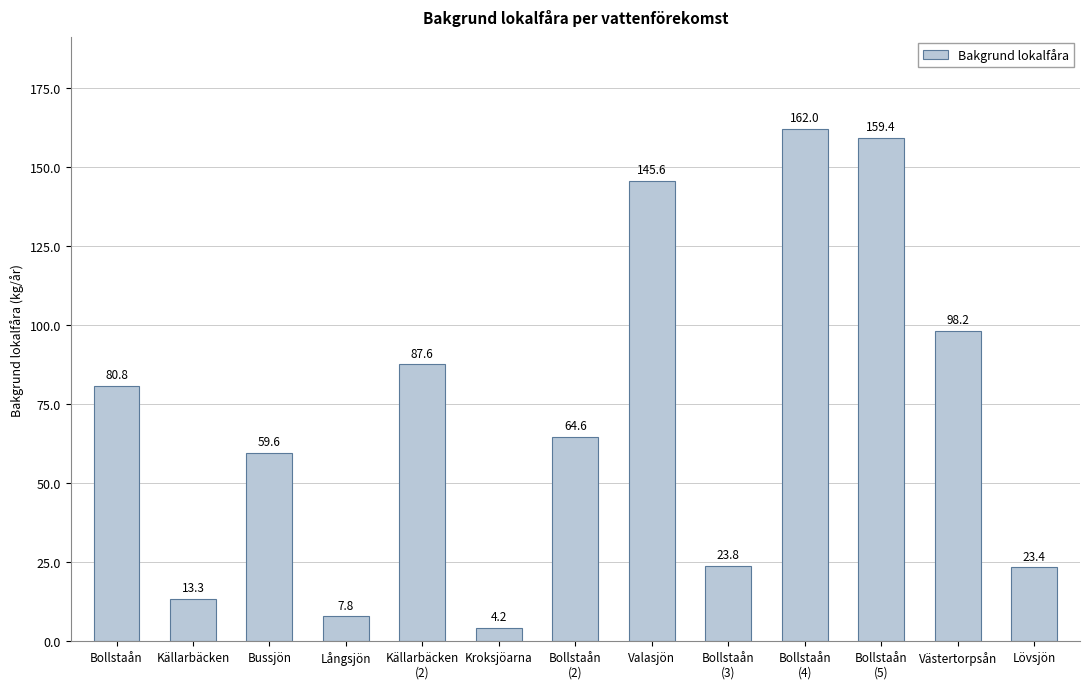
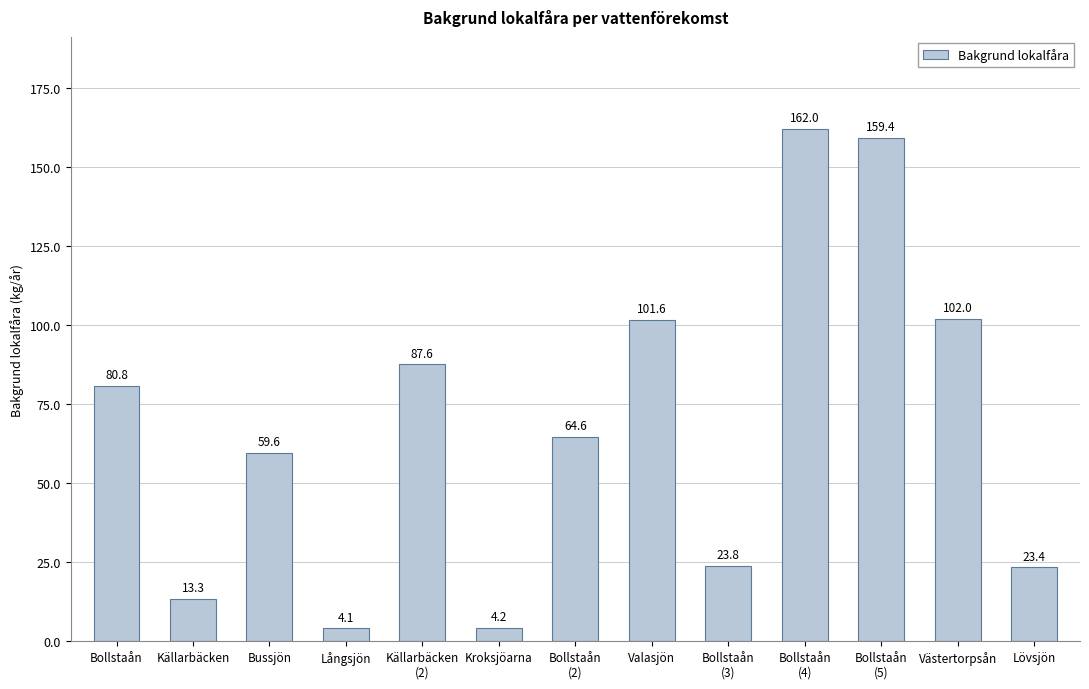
  {
    "Bollstaån": 80.8,
    "Källarbäcken": 13.3,
    "Bussjön": 59.6,
-   "Långsjön": 7.8,
+   "Långsjön": 4.1,
    "Källarbäcken (2)": 87.6,
    "Kroksjöarna": 4.2,
    "Bollstaån (2)": 64.6,
-   "Valasjön": 145.6,
+   "Valasjön": 101.6,
    "Bollstaån (3)": 23.8,
    "Bollstaån (4)": 162.0,
    "Bollstaån (5)": 159.4,
-   "Västertorpsån": 98.2,
+   "Västertorpsån": 102.0,
    "Lövsjön": 23.4
  }
